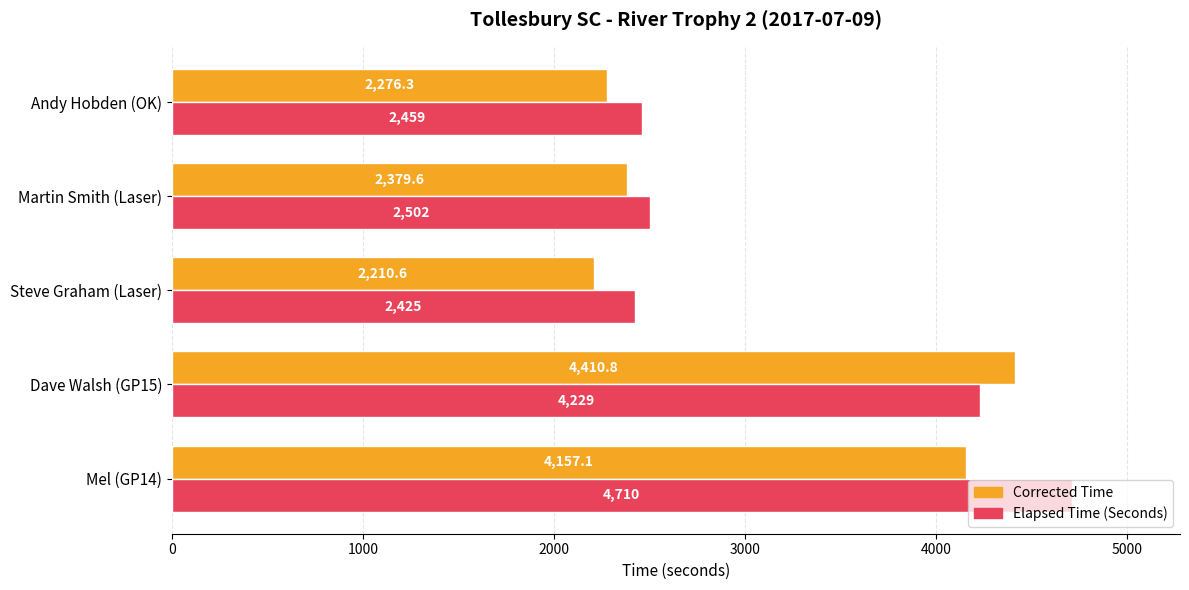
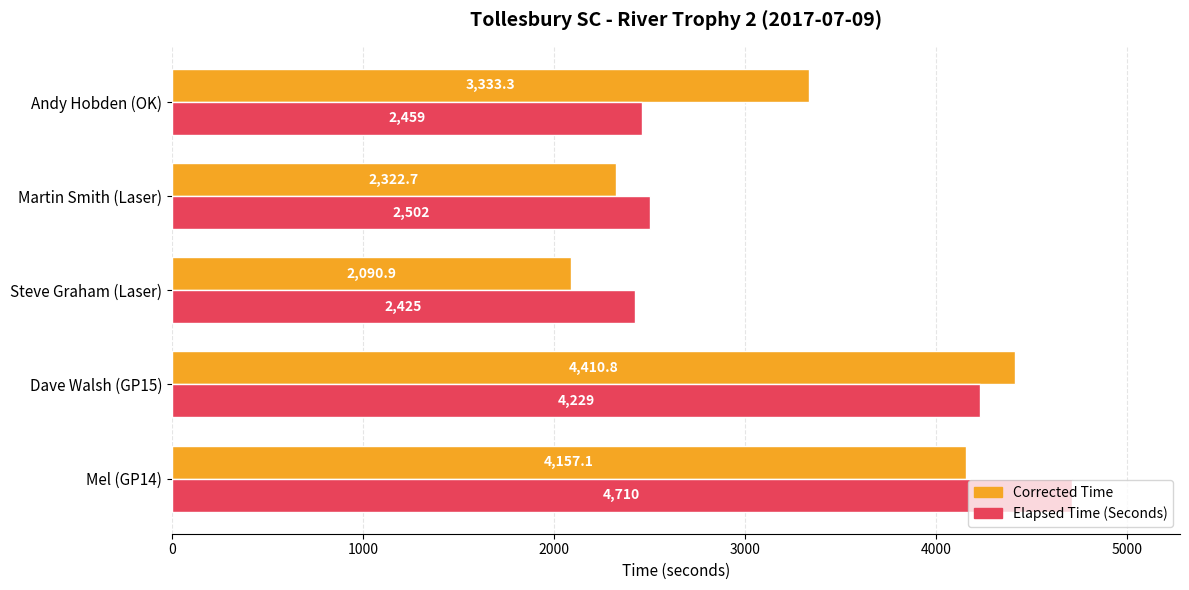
  {
    "Corrected Time": {
-     "Andy Hobden (OK)": "2,276.3",
-     "Martin Smith (Laser)": "2,379.6",
-     "Steve Graham (Laser)": "2,210.6",
+     "Andy Hobden (OK)": "3,333.3",
+     "Martin Smith (Laser)": "2,322.7",
+     "Steve Graham (Laser)": "2,090.9",
      "Dave Walsh (GP15)": "4,410.8",
      "Mel (GP14)": "4,157.1"
    },
    "Elapsed Time (Seconds)": {
      "Andy Hobden (OK)": "2,459",
      "Martin Smith (Laser)": "2,502",
      "Steve Graham (Laser)": "2,425",
      "Dave Walsh (GP15)": "4,229"
    }
  }
